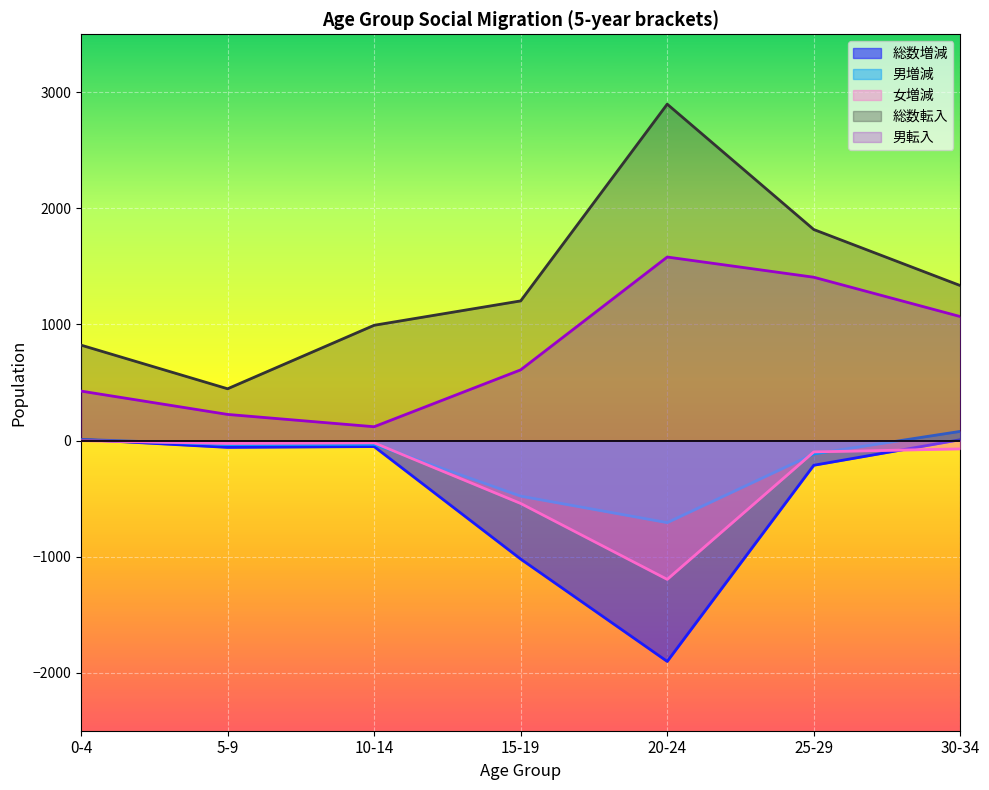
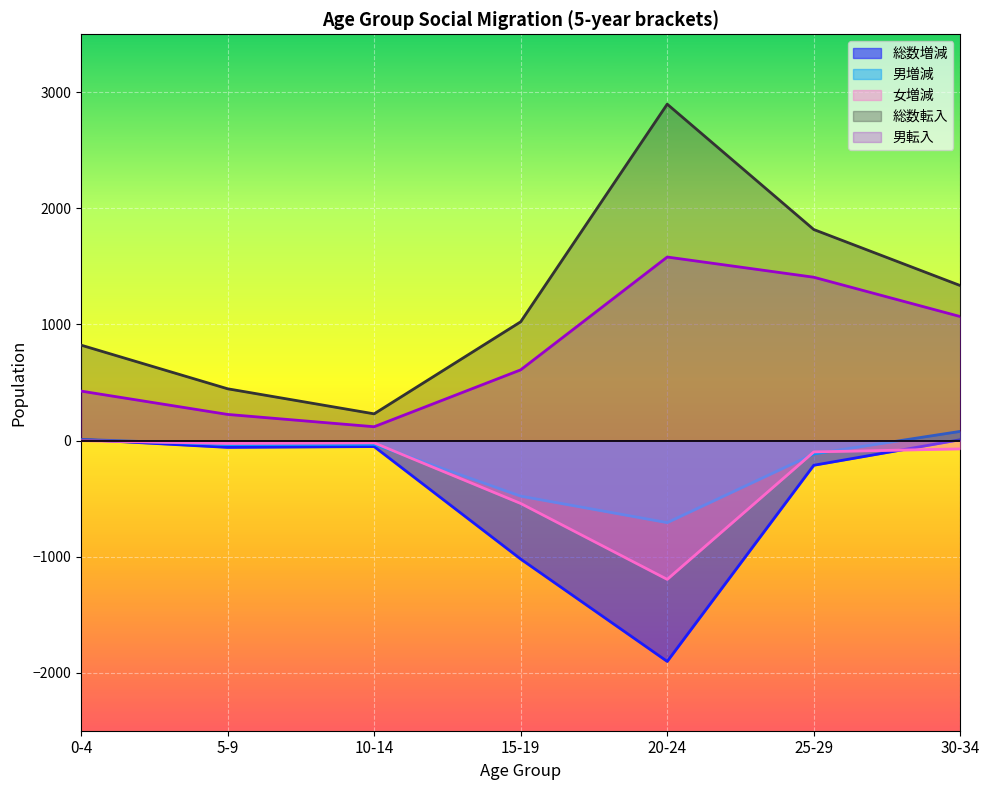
  {
    "総数転入": {
      "0-4": 820,
      "5-9": 450,
-     "10-14": 990,
-     "15-19": 1200,
+     "10-14": 230,
+     "15-19": 1020,
      "20-24": 2900,
      "25-29": 1820,
      "30-34": 1340
    }
  }
